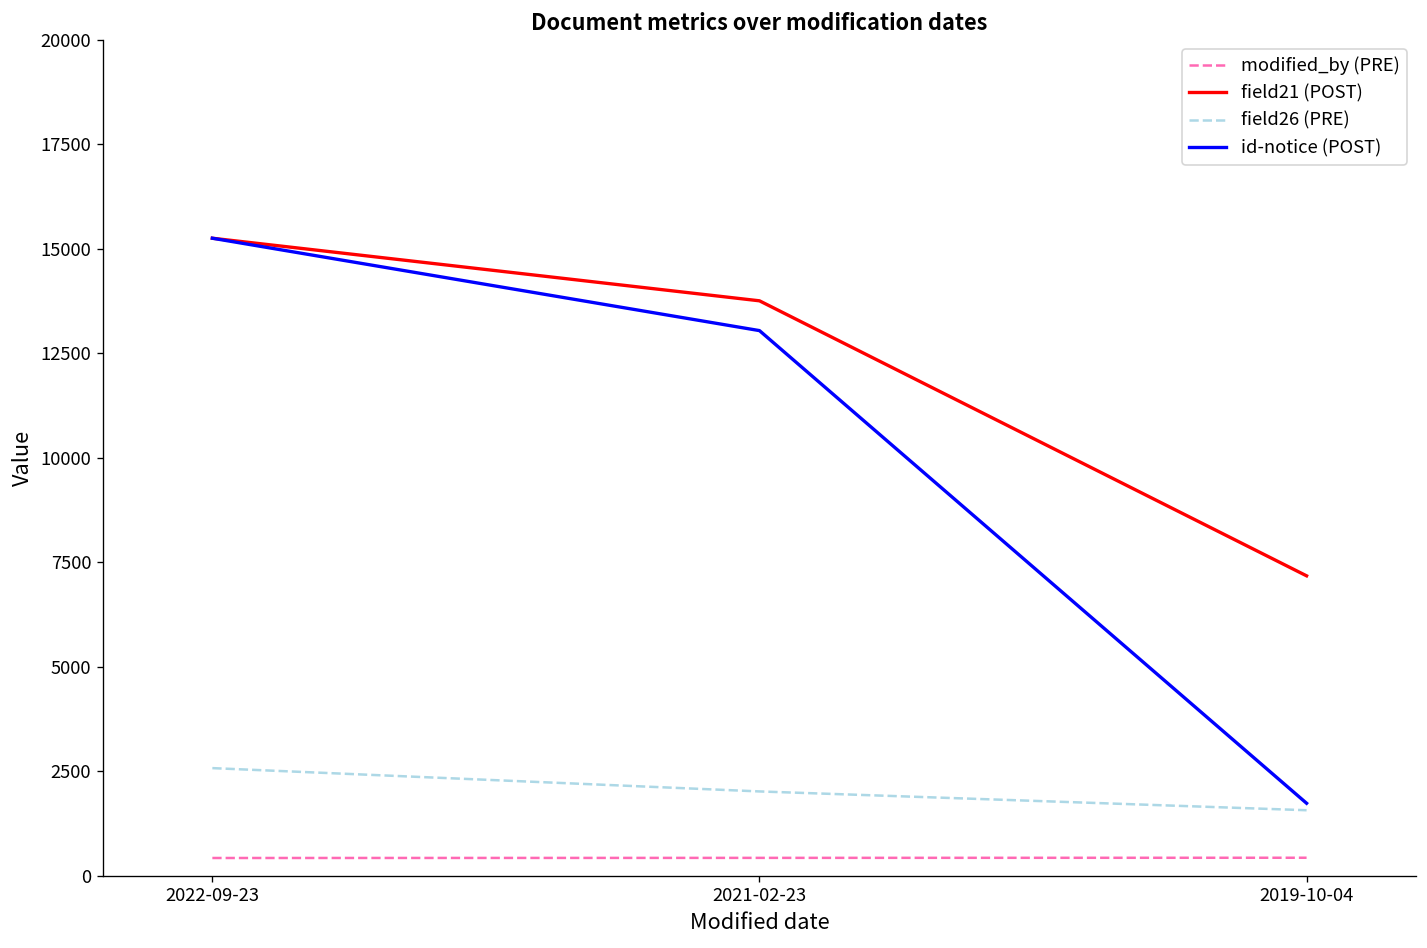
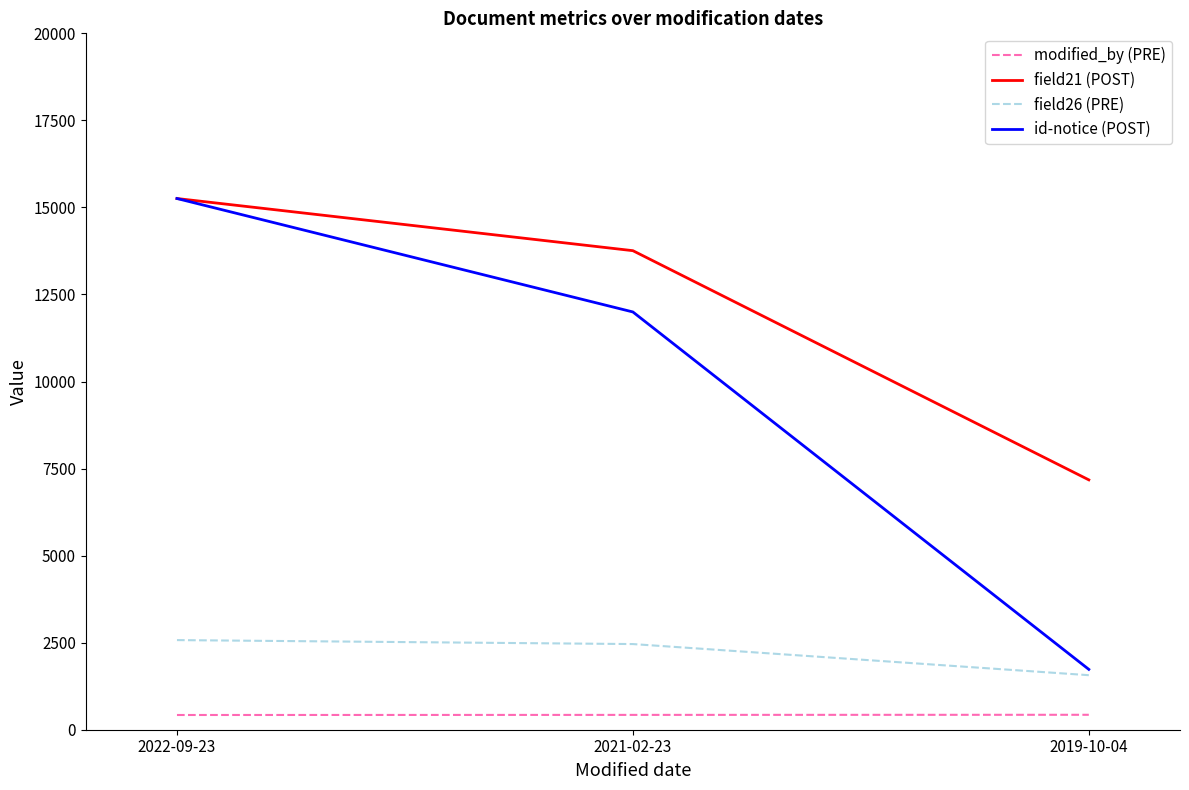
  {
    "modified_by (PRE)": {
      "2022-09-23": 400,
      "2021-02-23": 400,
      "2019-10-04": 400
    },
    "field21 (POST)": {
      "2021-02-23": 13800,
      "2019-10-04": 7200
    },
    "field26 (PRE)": {
      "2022-09-23": 2600,
-     "2021-02-23": 2000,
+     "2021-02-23": 2500,
      "2019-10-04": 1600
    },
    "id-notice (POST)": {
-     "2021-02-23": 13000,
+     "2021-02-23": 12000,
      "2019-10-04": 1700
    }
  }
